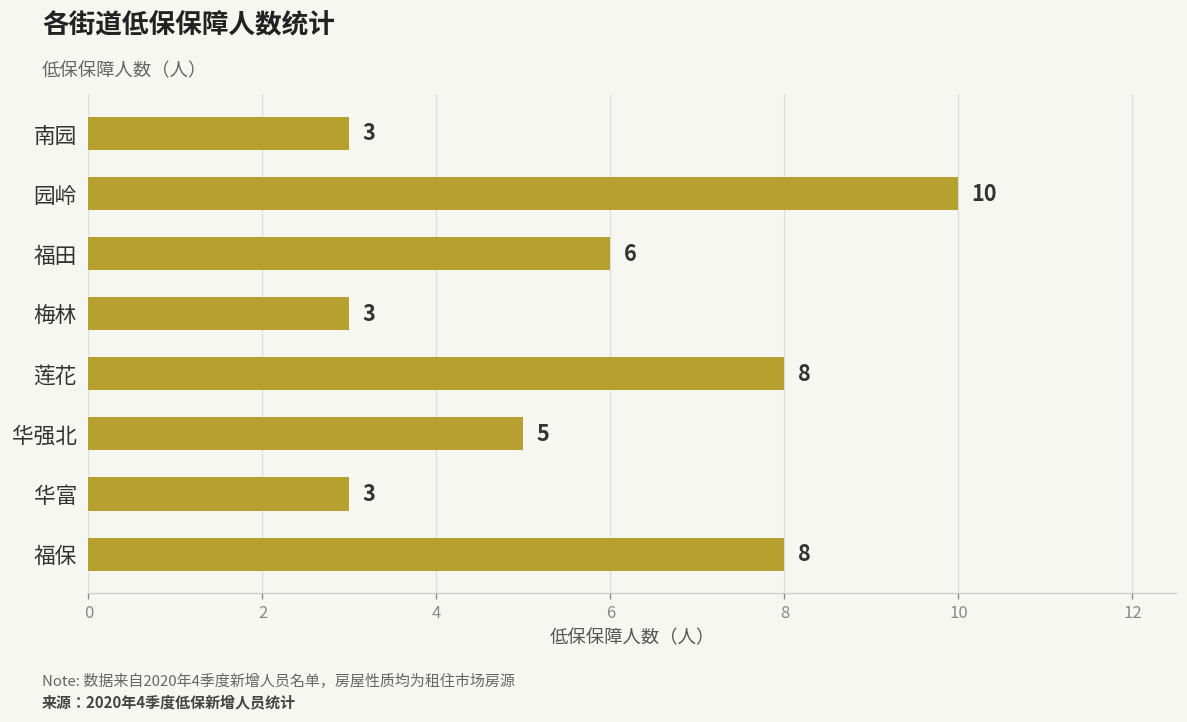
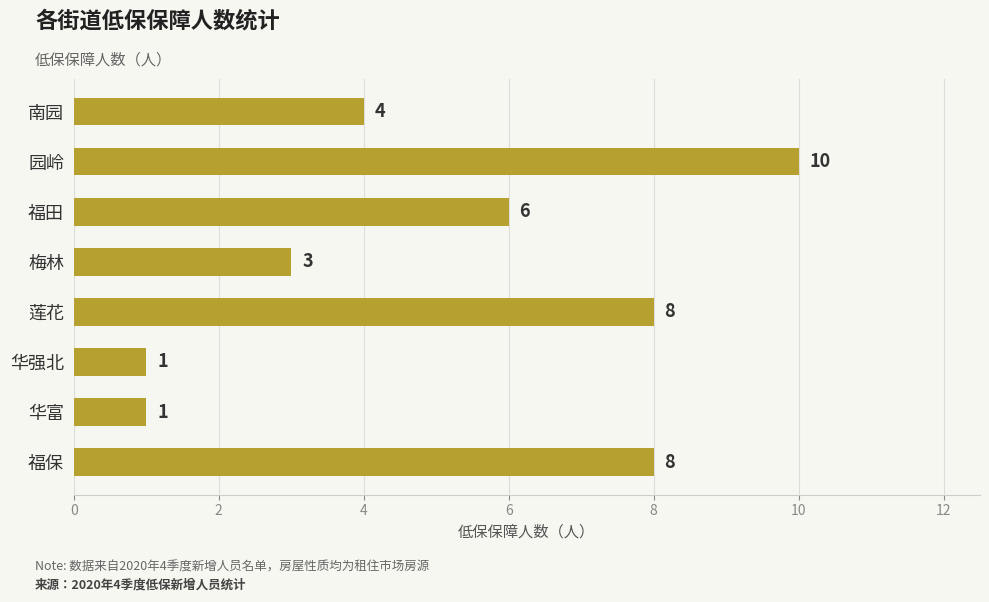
  {
-   "南园": 3,
+   "南园": 4,
    "园岭": 10,
    "福田": 6,
    "梅林": 3,
    "莲花": 8,
-   "华强北": 5,
-   "华富": 3,
+   "华强北": 1,
+   "华富": 1,
    "福保": 8
  }
